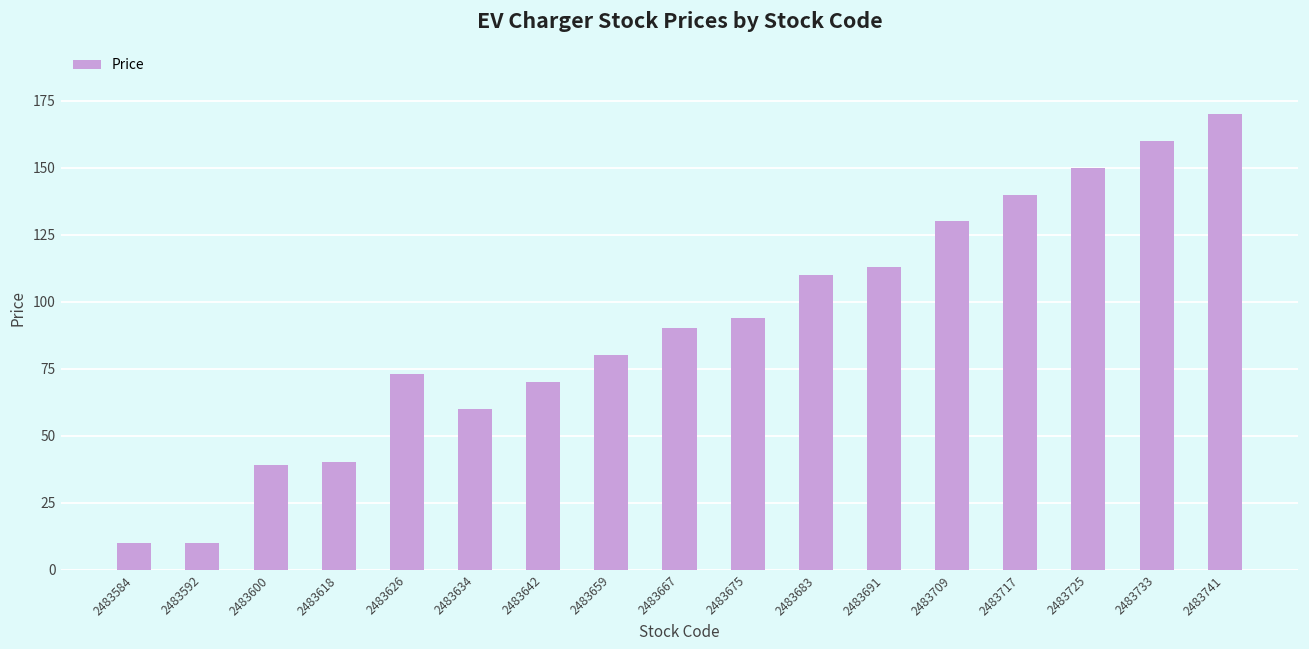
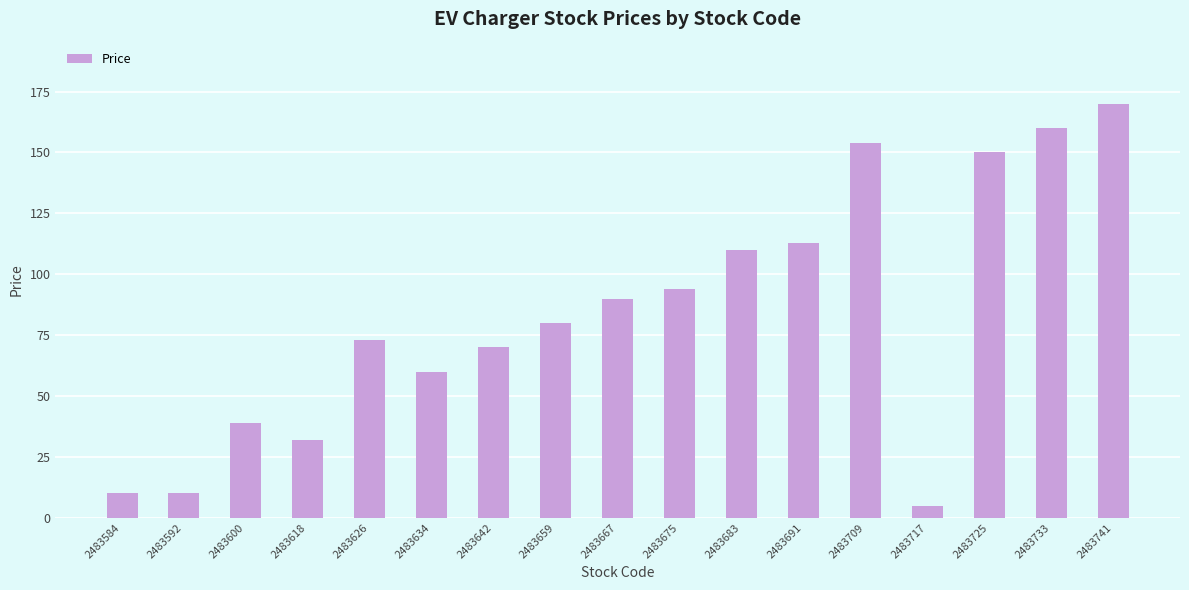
  {
    "2483584": 10,
    "2483592": 10,
    "2483600": 39,
-   "2483618": 40,
+   "2483618": 32,
    "2483626": 73,
    "2483634": 60,
    "2483642": 70,
    "2483659": 80,
    "2483667": 90,
    "2483675": 94,
    "2483683": 110,
    "2483691": 113,
-   "2483709": 130,
-   "2483717": 140,
+   "2483709": 154,
+   "2483717": 5,
    "2483725": 150,
    "2483733": 160,
    "2483741": 170
  }
